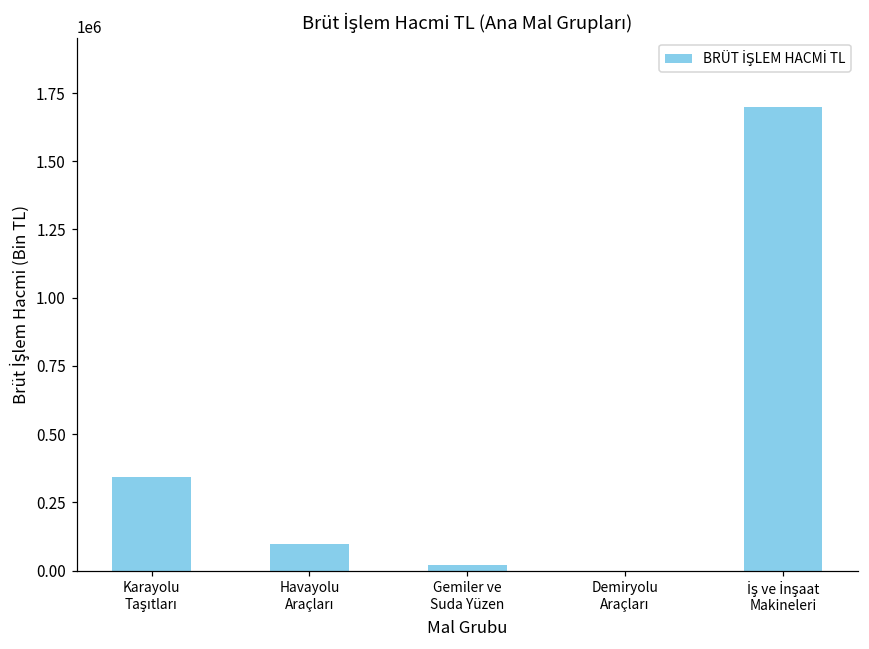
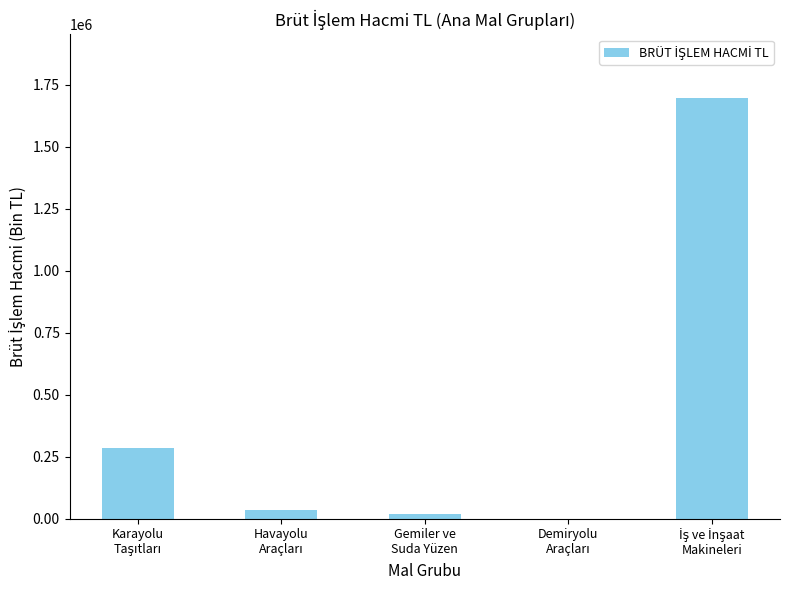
  {
-   "Karayolu Taşıtları": 340000,
-   "Havayolu Araçları": 100000,
+   "Karayolu Taşıtları": 280000,
+   "Havayolu Araçları": 40000,
    "Gemiler ve Suda Yüzen": 20000,
    "Demiryolu Araçları": 0,
    "İş ve İnşaat Makineleri": 1700000
  }
